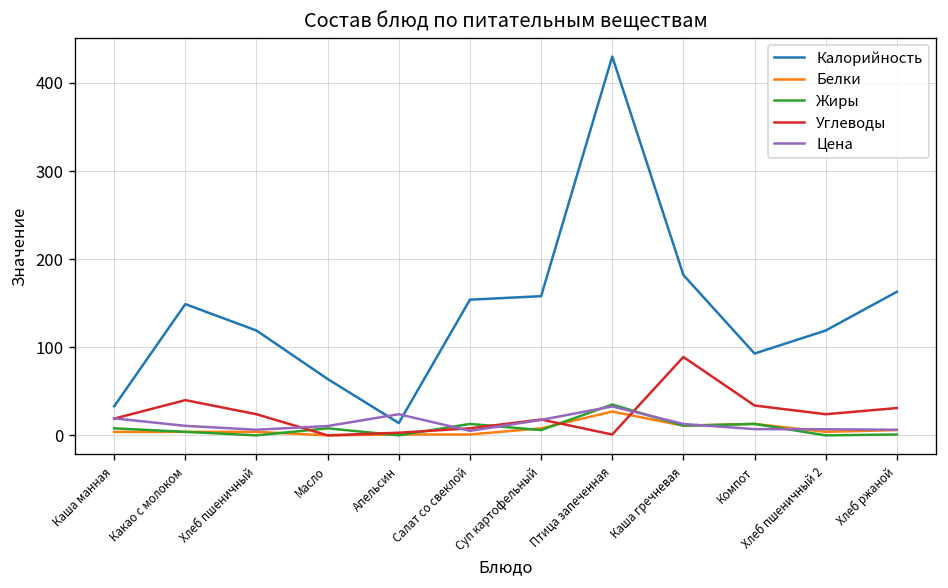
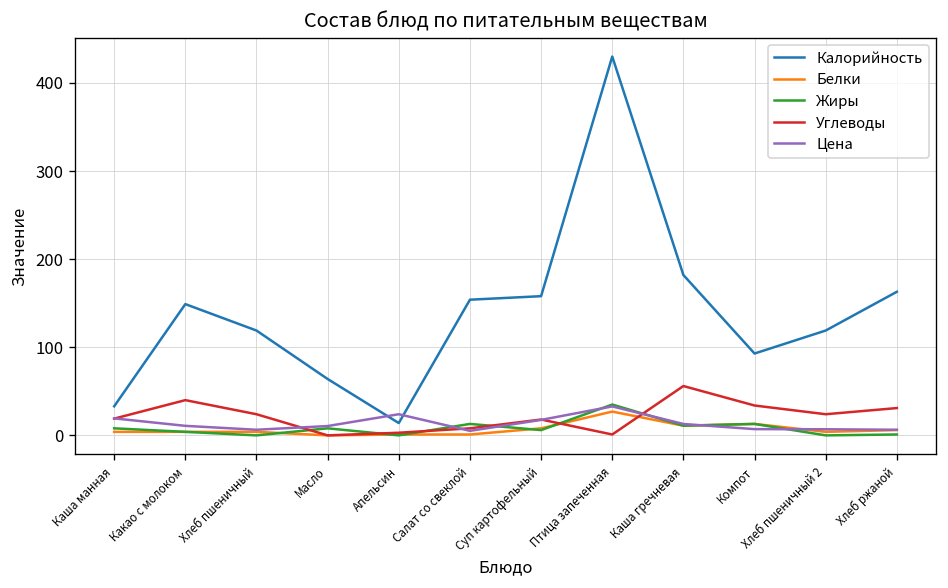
  {
    "Калорийность": {
      "Каша манная": 30,
      "Какао с молоком": 150,
      "Хлеб пшеничный": 120,
      "Масло": 60,
      "Апельсин": 10,
      "Салат со свеклой": 150,
      "Суп картофельный": 160,
      "Птица запеченная": 430,
      "Каша гречневая": 180,
      "Компот": 90,
      "Хлеб пшеничный 2": 120,
      "Хлеб ржаной": 160
    },
    "Белки": {
      "Каша манная": 0,
      "Салат со свеклой": 0,
      "Птица запеченная": 30
    },
    "Жиры": {
      "Каша манная": 10,
      "Хлеб пшеничный": 0,
      "Салат со свеклой": 10,
      "Хлеб пшеничный 2": 0,
      "Хлеб ржаной": 0
    },
    "Углеводы": {
      "Какао с молоком": 40,
      "Хлеб пшеничный": 20,
      "Птица запеченная": 0,
-     "Каша гречневая": 90,
+     "Каша гречневая": 60,
      "Компот": 30,
      "Хлеб пшеничный 2": 20,
      "Хлеб ржаной": 30
    },
    "Цена": {
      "Какао с молоком": 10,
      "Апельсин": 20,
      "Компот": 10
    }
  }
